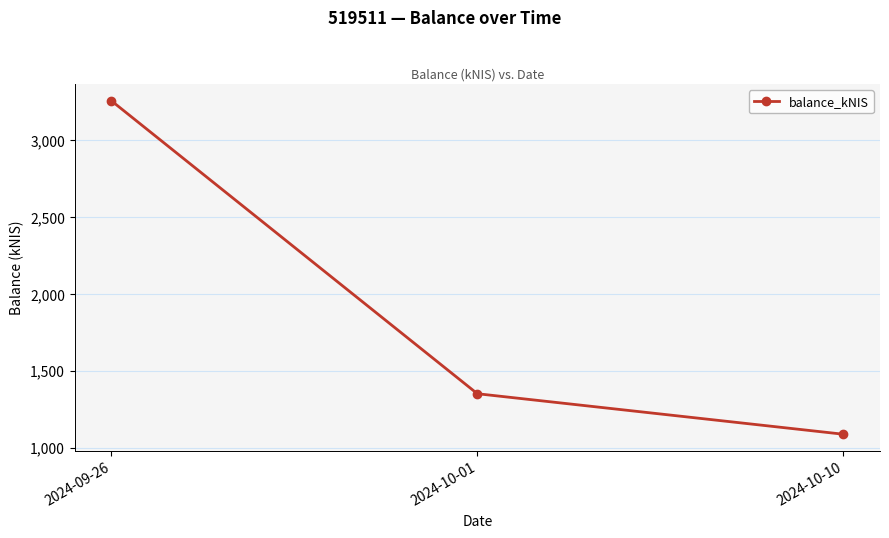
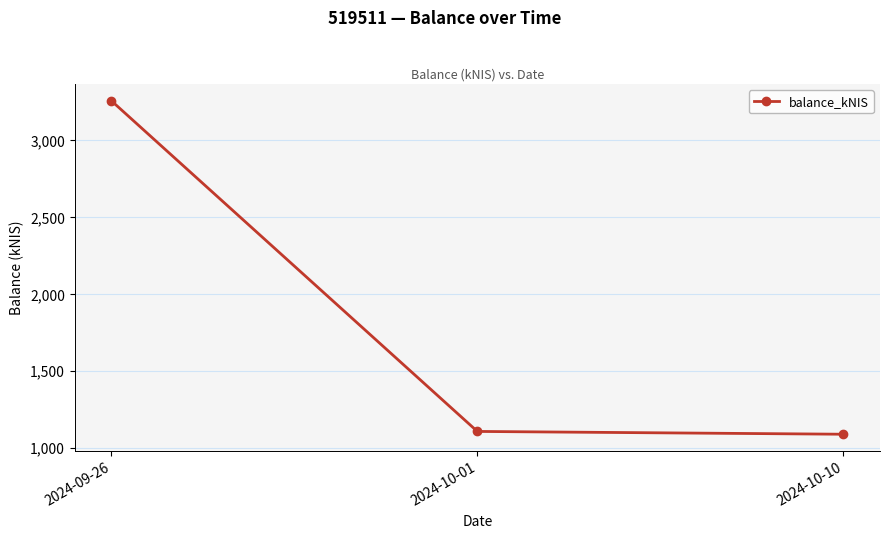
  {
    "2024-09-26": "3,260",
-   "2024-10-01": "1,350",
+   "2024-10-01": "1,100",
    "2024-10-10": "1,090"
  }
